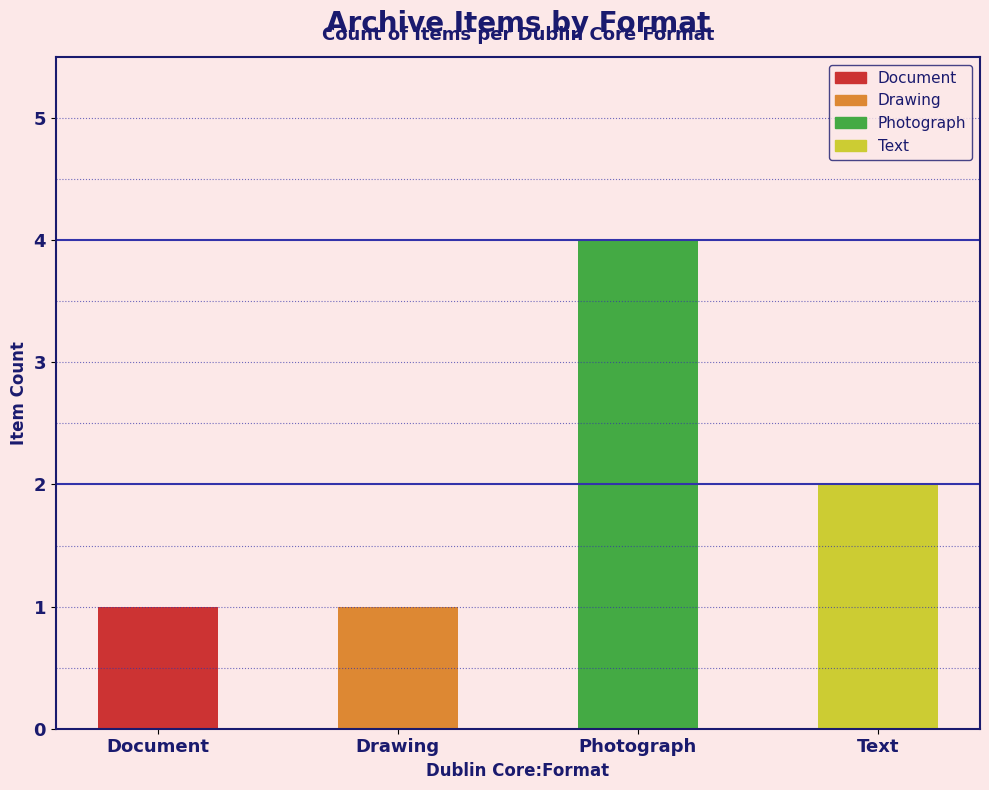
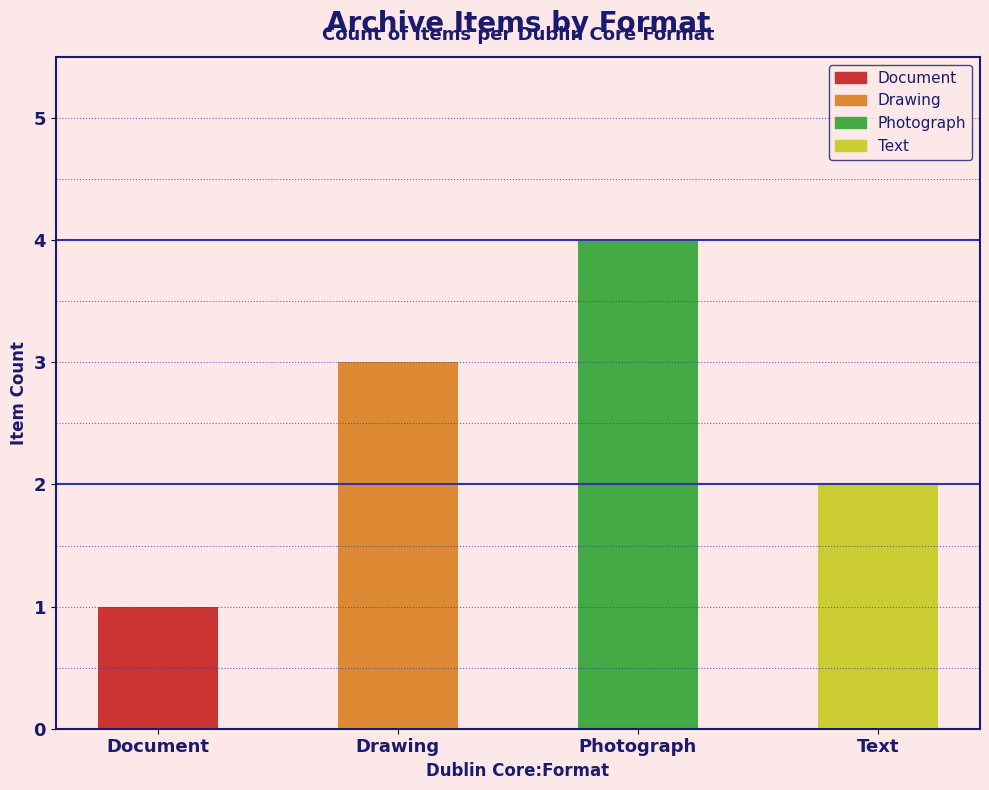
  {
    "Document": 1,
-   "Drawing": 1,
+   "Drawing": 3,
    "Photograph": 4,
    "Text": 2
  }
